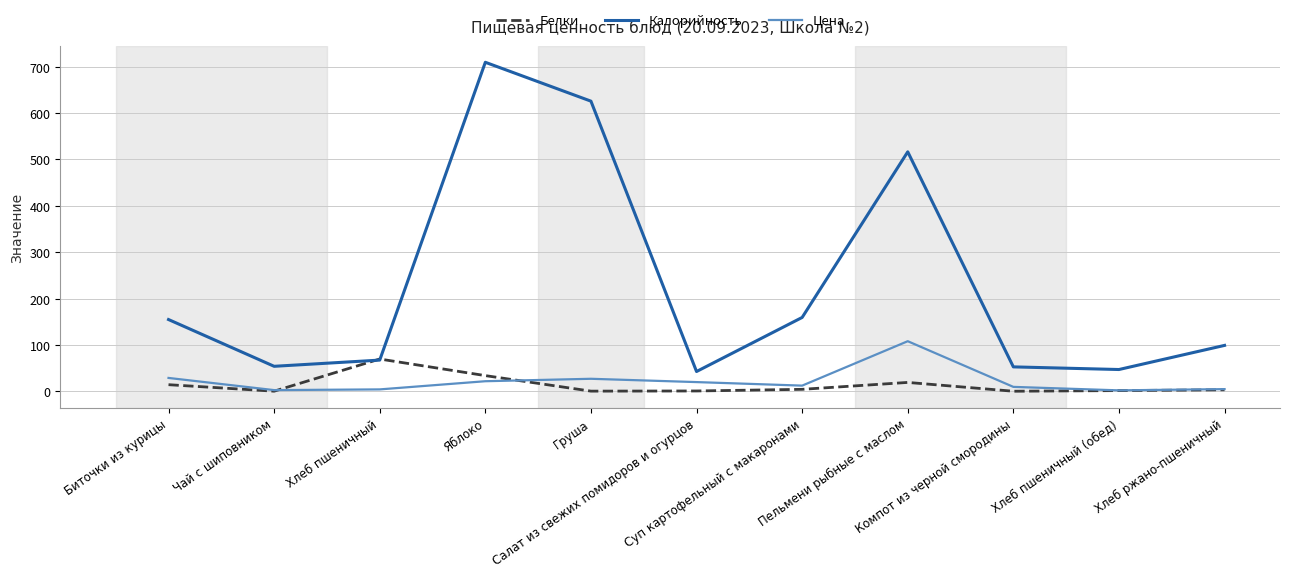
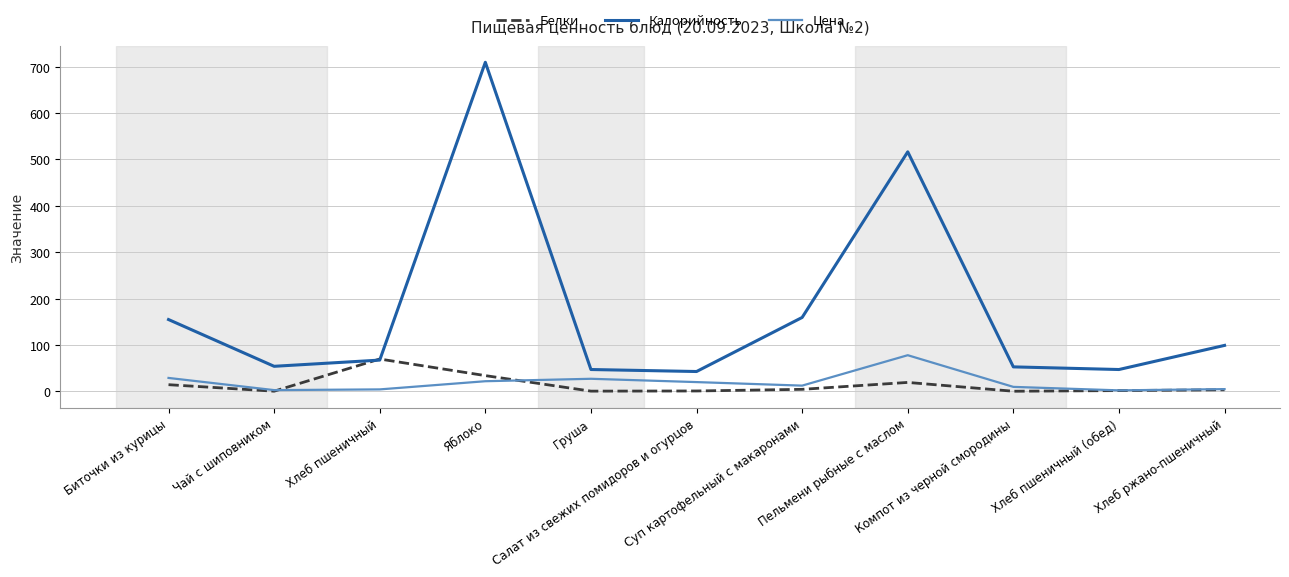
  {
    "Белки": {
      "Биточки из курицы": 10,
      "Яблоко": 30,
      "Груша": 0,
      "Салат из свежих помидоров и огурцов": 0,
      "Суп картофельный с макаронами": 0,
      "Пельмени рыбные с маслом": 20,
      "Компот из черной смородины": 0
    },
    "Калорийность": {
      "Биточки из курицы": 150,
      "Чай с шиповником": 50,
      "Яблоко": 710,
-     "Груша": 630,
+     "Груша": 50,
      "Салат из свежих помидоров и огурцов": 40,
      "Суп картофельный с макаронами": 160,
      "Пельмени рыбные с маслом": 520,
      "Компот из черной смородины": 50,
      "Хлеб пшеничный (обед)": 50,
      "Хлеб ржано-пшеничный": 100
    },
    "Цена": {
      "Биточки из курицы": 30,
      "Хлеб пшеничный": 0,
      "Яблоко": 20,
      "Груша": 30,
      "Салат из свежих помидоров и огурцов": 20,
      "Суп картофельный с макаронами": 10,
-     "Пельмени рыбные с маслом": 110,
+     "Пельмени рыбные с маслом": 80,
      "Компот из черной смородины": 10
    }
  }
